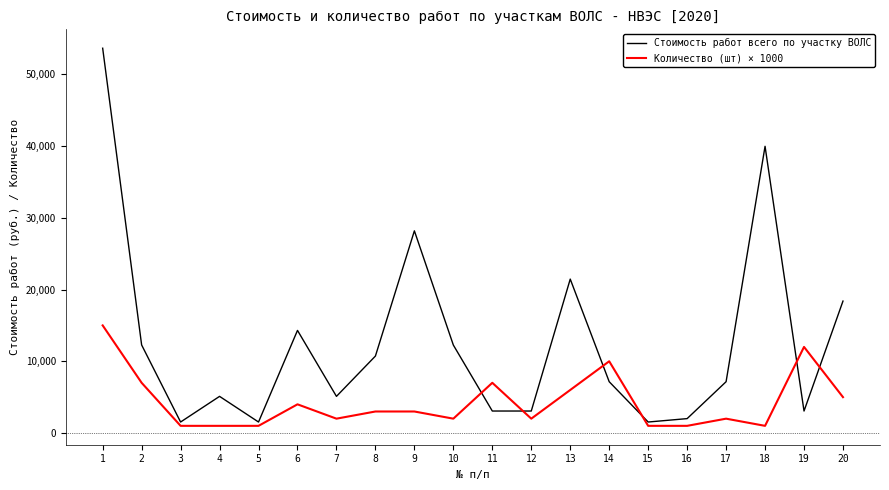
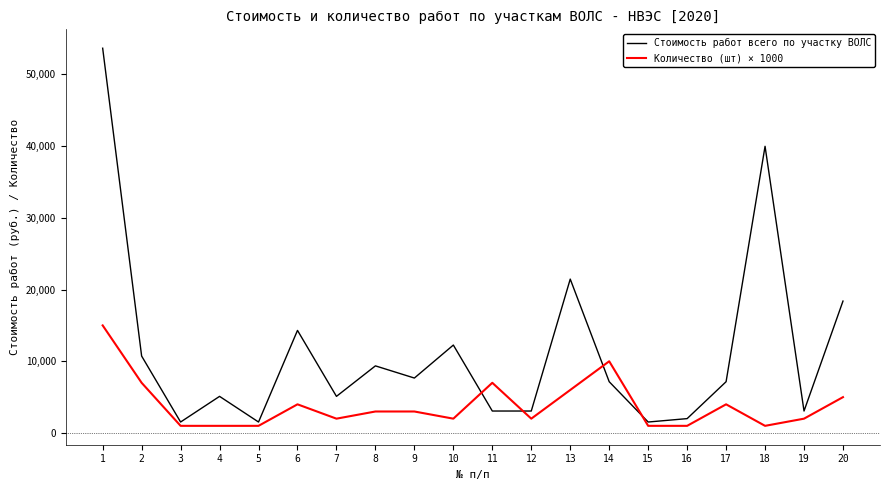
  {
    "Стоимость работ всего по участку ВОЛС": {
      "1": "54,000",
-     "2": "12,000",
+     "2": "11,000",
      "3": "2,000",
      "4": "5,000",
      "5": "2,000",
      "6": "14,000",
      "7": "5,000",
-     "8": "11,000",
-     "9": "28,000",
+     "8": "9,000",
+     "9": "8,000",
      "10": "12,000",
      "11": "3,000",
      "12": "3,000",
      "13": "21,000",
      "14": "7,000",
      "15": "2,000",
      "16": "2,000",
      "17": "7,000",
      "18": "40,000",
      "19": "3,000",
      "20": "18,000"
    },
    "Количество (шт) × 1000": {
      "1": "15,000",
      "2": "7,000",
      "3": "1,000",
      "4": "1,000",
      "5": "1,000",
      "6": "4,000",
      "7": "2,000",
      "8": "3,000",
      "9": "3,000",
      "10": "2,000",
      "11": "7,000",
      "12": "2,000",
      "13": "6,000",
      "14": "10,000",
      "15": "1,000",
      "16": "1,000",
-     "17": "2,000",
+     "17": "4,000",
      "18": "1,000",
-     "19": "12,000",
+     "19": "2,000",
      "20": "5,000"
    }
  }
